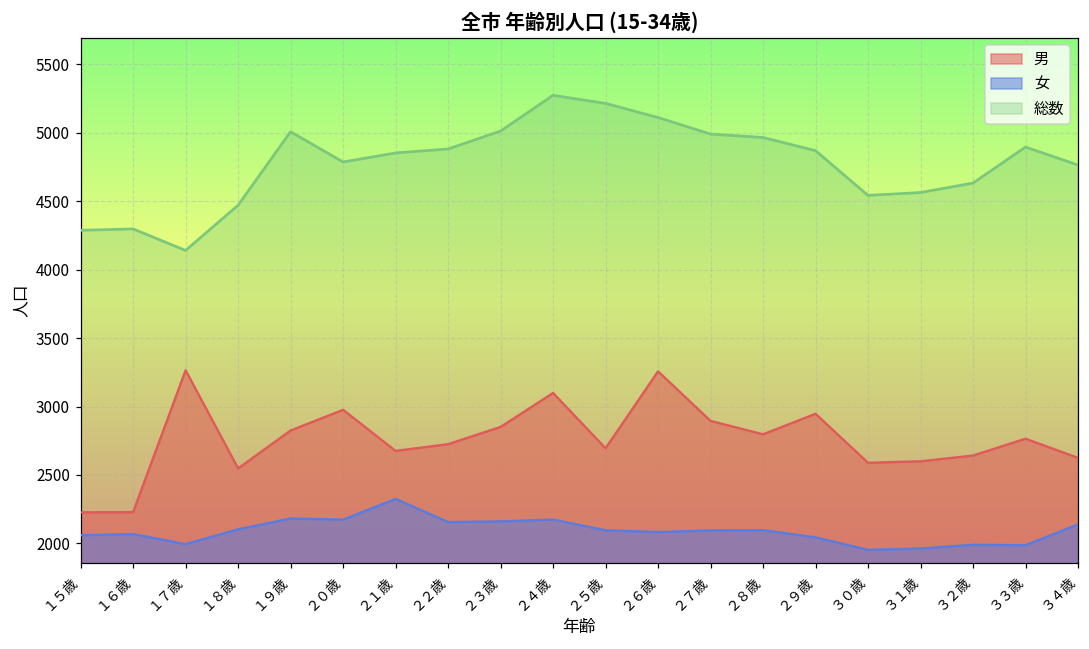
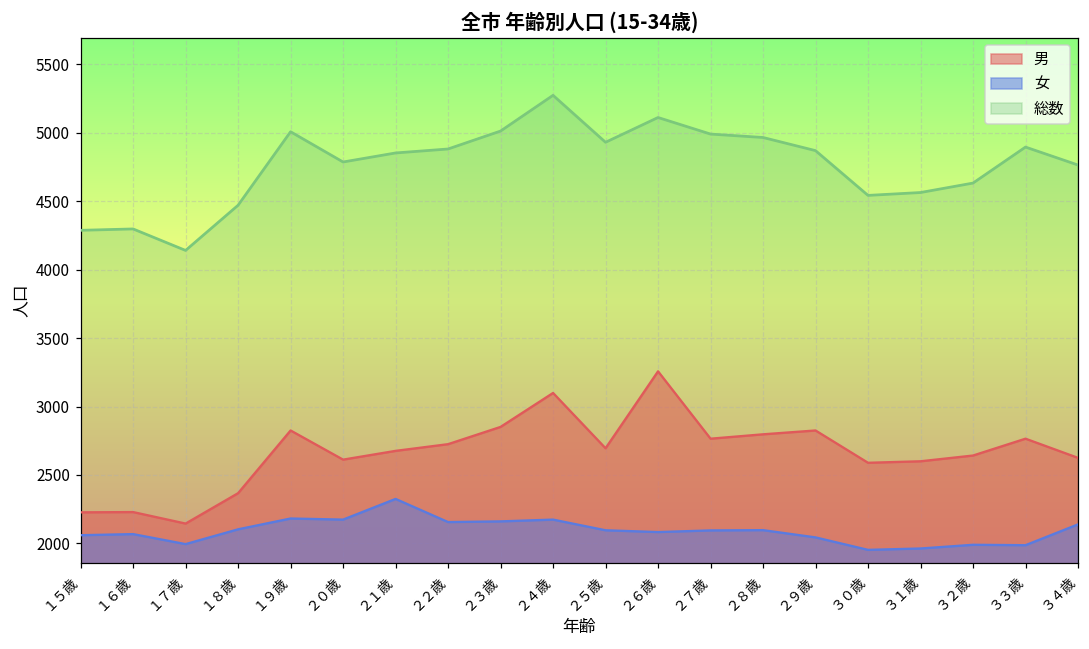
  {
    "男": {
      "１５歳": 2230,
      "１６歳": 2230,
-     "１７歳": 3270,
-     "１８歳": 2550,
+     "１７歳": 2150,
+     "１８歳": 2370,
      "１９歳": 2830,
-     "２０歳": 2980,
+     "２０歳": 2610,
      "２１歳": 2680,
      "２２歳": 2730,
      "２３歳": 2850,
      "２４歳": 3100,
      "２５歳": 2700,
      "２６歳": 3260,
-     "２７歳": 2900,
+     "２７歳": 2770,
      "２８歳": 2800,
-     "２９歳": 2950,
+     "２９歳": 2830,
      "３０歳": 2590,
      "３１歳": 2600,
      "３２歳": 2640,
      "３３歳": 2770,
      "３４歳": 2630
    },
    "女": {
      "１５歳": 2060,
      "１６歳": 2070,
      "１７歳": 2000,
      "１８歳": 2100,
      "１９歳": 2180,
      "２０歳": 2170,
      "２１歳": 2330,
      "２２歳": 2160,
      "２３歳": 2160,
      "２４歳": 2170,
      "２５歳": 2100,
      "２６歳": 2080,
      "２７歳": 2100,
      "２８歳": 2100,
      "２９歳": 2040,
      "３０歳": 1950,
      "３１歳": 1960,
      "３２歳": 1990,
      "３３歳": 1990,
      "３４歳": 2140
    },
    "総数": {
      "１５歳": 4290,
      "１６歳": 4300,
      "１７歳": 4140,
      "１８歳": 4470,
      "１９歳": 5010,
      "２０歳": 4790,
      "２１歳": 4850,
      "２２歳": 4880,
      "２３歳": 5010,
      "２４歳": 5270,
-     "２５歳": 5210,
+     "２５歳": 4930,
      "２６歳": 5110,
      "２７歳": 4990,
      "２８歳": 4970,
      "２９歳": 4870,
      "３０歳": 4540,
      "３１歳": 4560,
      "３２歳": 4630,
      "３３歳": 4900,
      "３４歳": 4760
    }
  }
